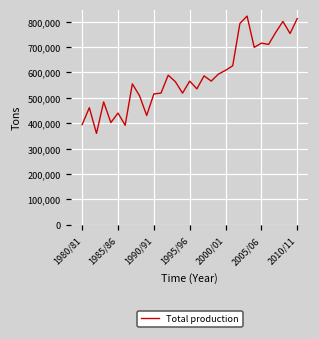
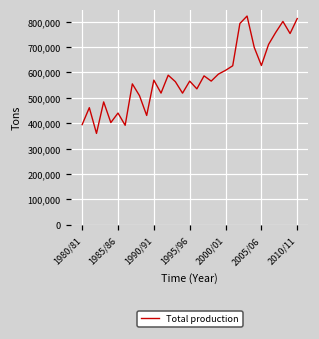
  {
    "1980/81": "390,000",
    "1985/86": "440,000",
-   "1990/91": "520,000",
+   "1990/91": "570,000",
    "1995/96": "570,000",
    "2000/01": "610,000",
-   "2005/06": "720,000",
+   "2005/06": "630,000",
    "2010/11": "810,000"
  }
